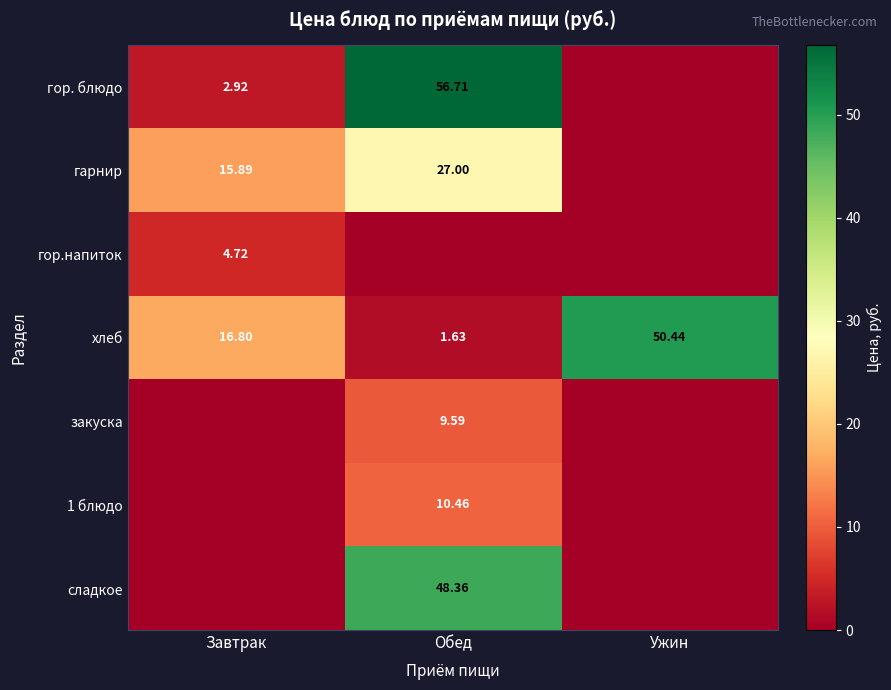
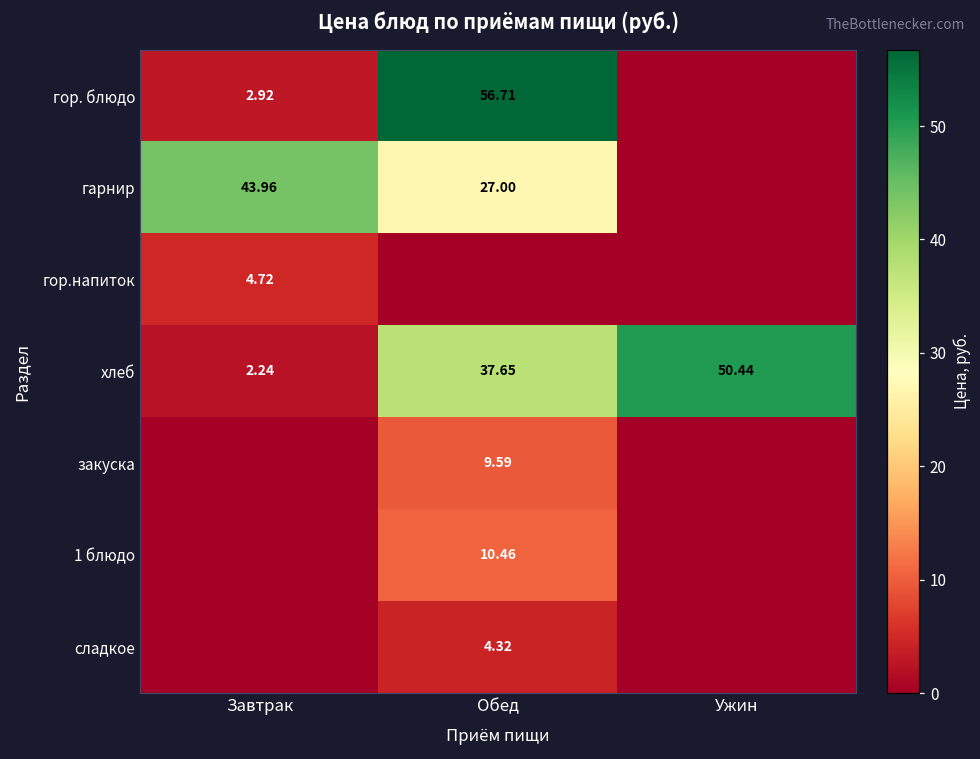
  {
    "гор. блюдо": {
      "Завтрак": 2.92,
      "Обед": 56.71
    },
    "гарнир": {
-     "Завтрак": 15.89,
+     "Завтрак": 43.96,
      "Обед": 27.00
    },
    "гор.напиток": {
      "Завтрак": 4.72
    },
    "хлеб": {
-     "Завтрак": 16.80,
-     "Обед": 1.63,
+     "Завтрак": 2.24,
+     "Обед": 37.65,
      "Ужин": 50.44
    },
    "закуска": {
      "Обед": 9.59
    },
    "1 блюдо": {
      "Обед": 10.46
    },
    "сладкое": {
-     "Обед": 48.36
+     "Обед": 4.32
    }
  }
